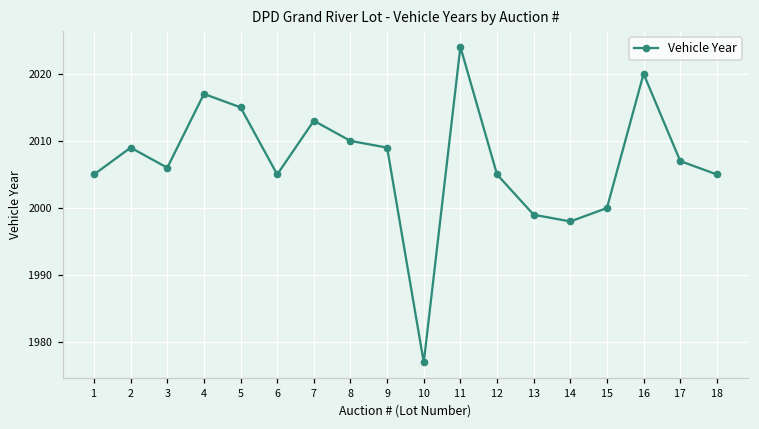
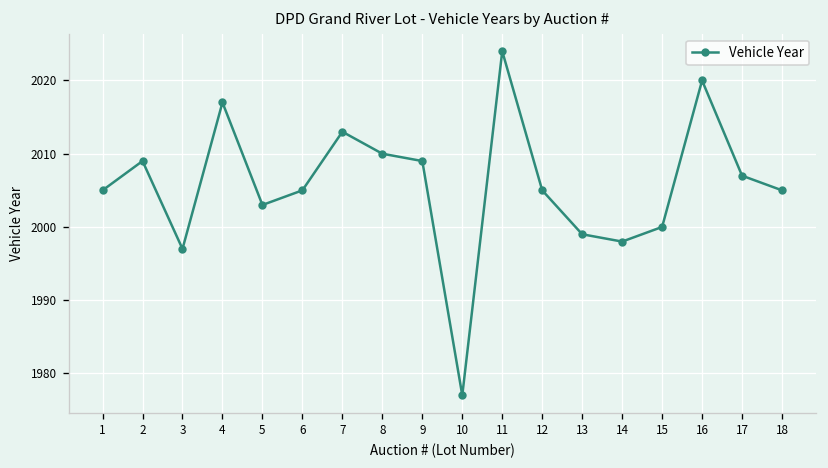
  {
    "1": 2005,
    "2": 2009,
-   "3": 2006,
+   "3": 1997,
    "4": 2017,
-   "5": 2015,
+   "5": 2003,
    "6": 2005,
    "7": 2013,
    "8": 2010,
    "9": 2009,
    "10": 1977,
    "11": 2024,
    "12": 2005,
    "13": 1999,
    "14": 1998,
    "15": 2000,
    "16": 2020,
    "17": 2007,
    "18": 2005
  }
